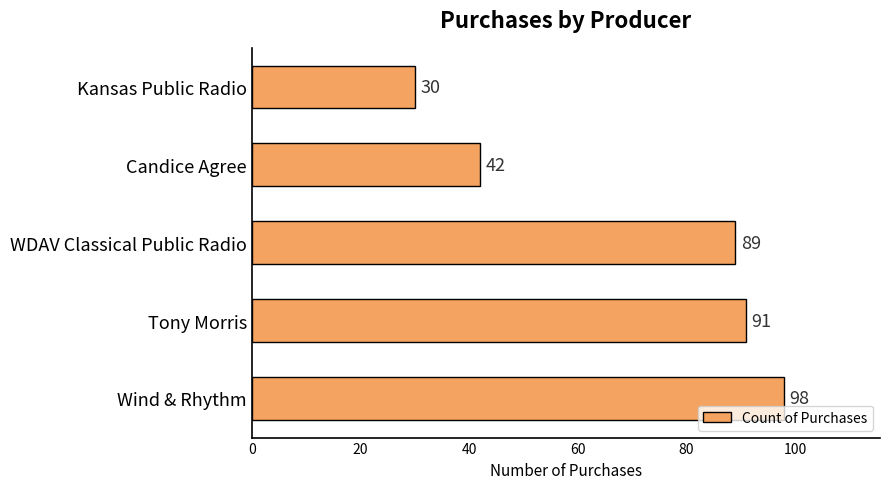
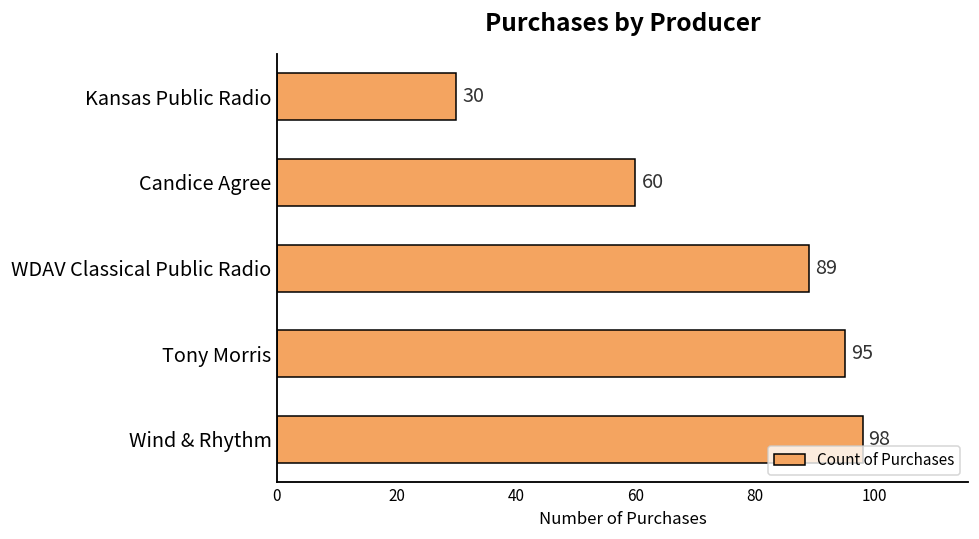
  {
    "Kansas Public Radio": 30,
-   "Candice Agree": 42,
+   "Candice Agree": 60,
    "WDAV Classical Public Radio": 89,
-   "Tony Morris": 91
+   "Tony Morris": 95
  }
